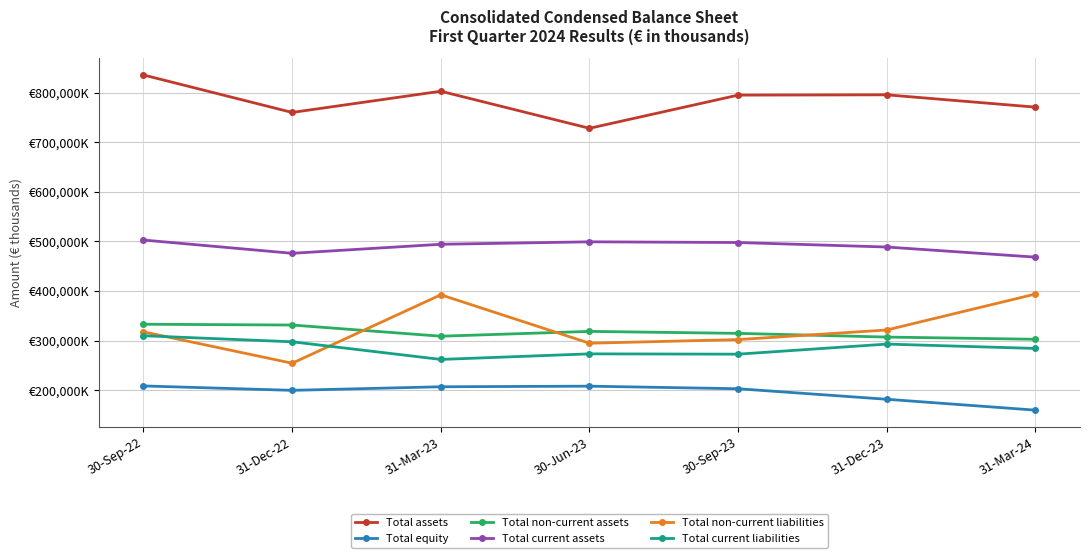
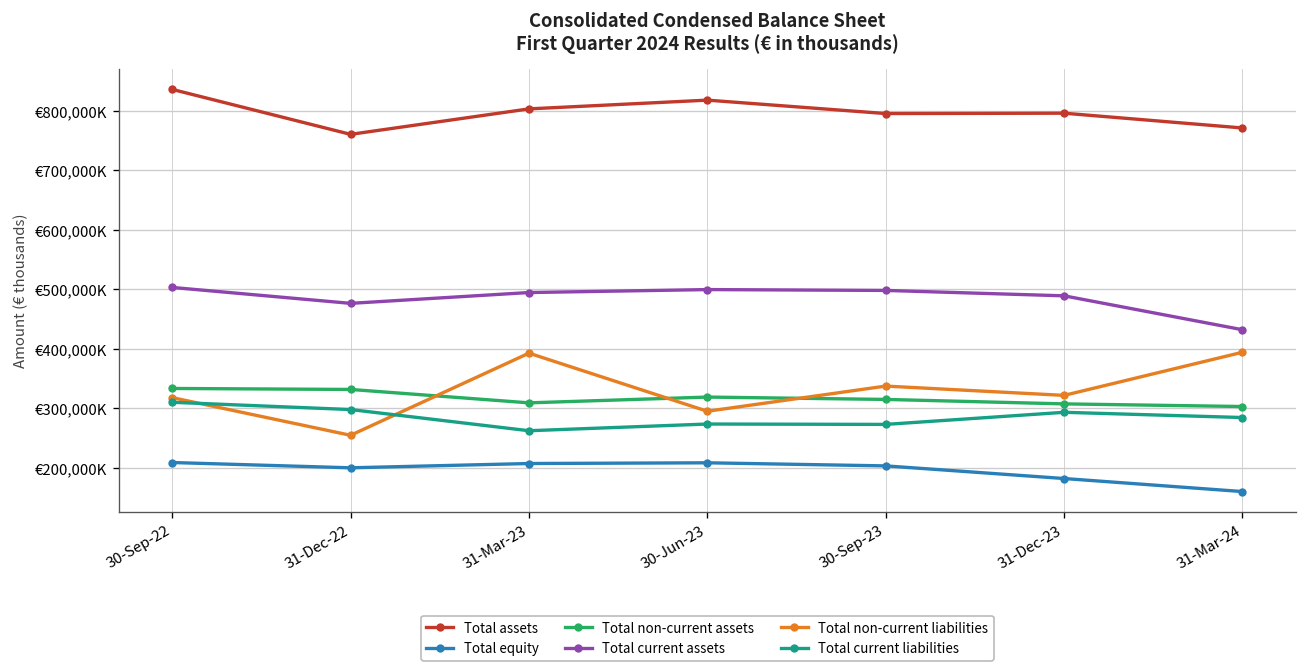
  {
    "Total assets": {
      "30-Sep-22": "€840,000,000",
      "31-Dec-22": "€760,000,000",
      "31-Mar-23": "€800,000,000",
-     "30-Jun-23": "€730,000,000",
+     "30-Jun-23": "€820,000,000",
      "30-Sep-23": "€800,000,000",
      "31-Dec-23": "€800,000,000",
      "31-Mar-24": "€770,000,000"
    },
    "Total equity": {
      "30-Sep-22": "€210,000,000",
      "31-Dec-22": "€200,000,000",
      "31-Mar-23": "€210,000,000",
      "30-Jun-23": "€210,000,000",
      "30-Sep-23": "€200,000,000",
      "31-Dec-23": "€180,000,000",
      "31-Mar-24": "€160,000,000"
    },
    "Total current assets": {
      "30-Sep-22": "€500,000,000",
      "31-Dec-22": "€480,000,000",
      "31-Mar-23": "€490,000,000",
      "30-Jun-23": "€500,000,000",
      "30-Sep-23": "€500,000,000",
      "31-Dec-23": "€490,000,000",
-     "31-Mar-24": "€470,000,000"
+     "31-Mar-24": "€430,000,000"
    },
    "Total non-current liabilities": {
      "30-Sep-22": "€320,000,000",
      "31-Dec-22": "€250,000,000",
      "31-Mar-23": "€390,000,000",
      "30-Jun-23": "€290,000,000",
-     "30-Sep-23": "€300,000,000",
+     "30-Sep-23": "€340,000,000",
      "31-Dec-23": "€320,000,000",
      "31-Mar-24": "€390,000,000"
    }
  }
